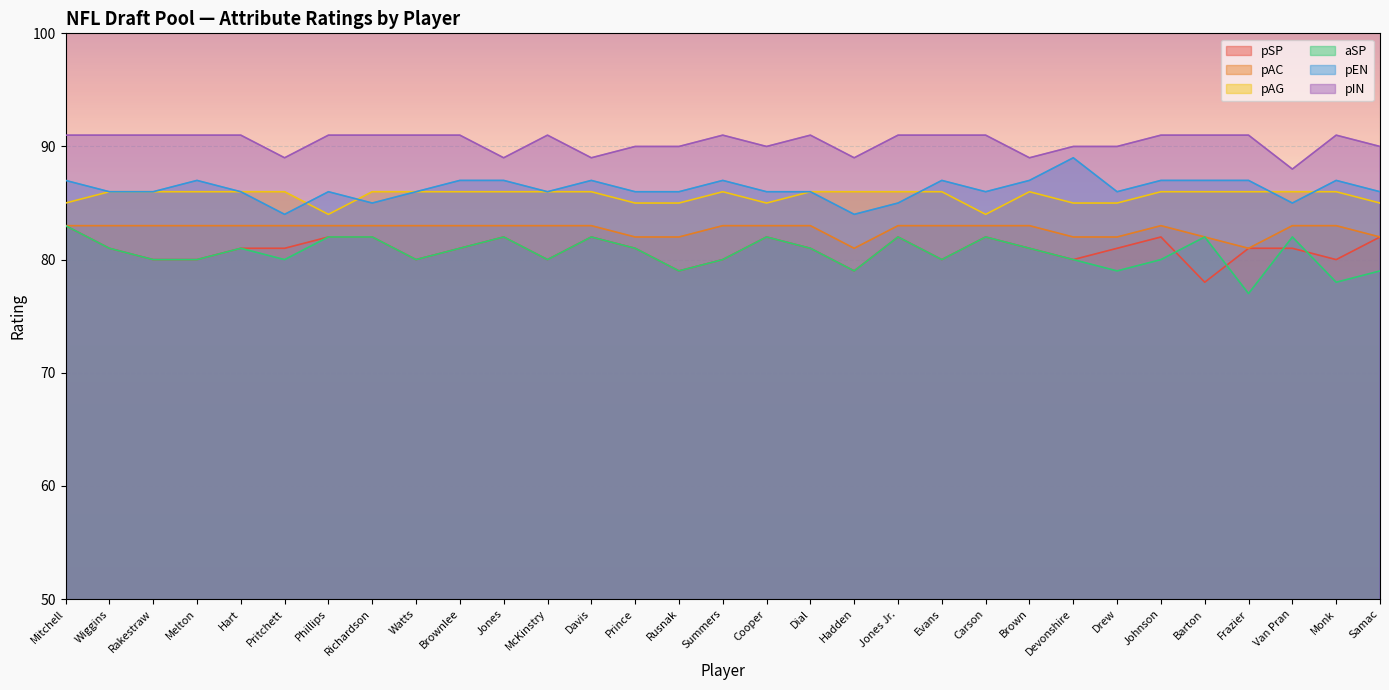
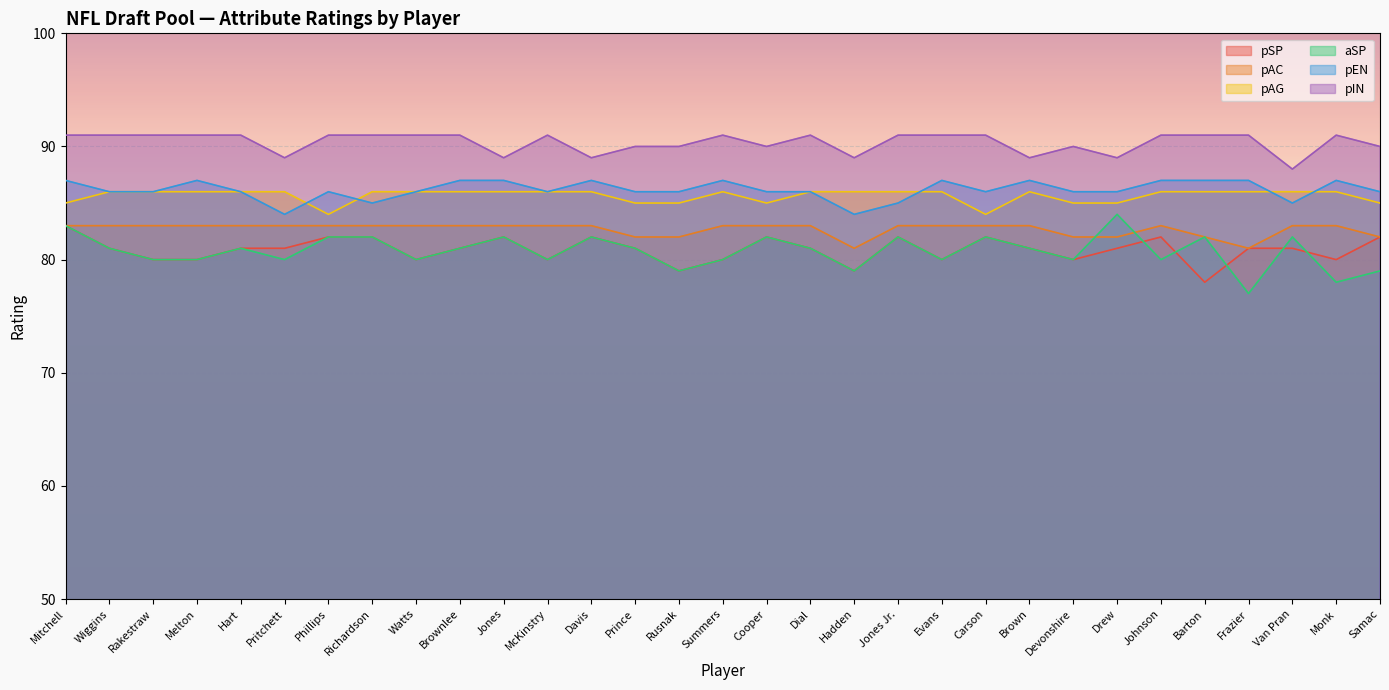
  {
    "aSP": {
      "Pritchett": 80,
-     "Drew": 79,
+     "Drew": 84,
      "Johnson": 80,
      "Frazier": 77,
      "Van Pran": 82,
      "Monk": 78,
      "Samac": 79
    },
    "pEN": {
      "Mitchell": 87,
      "Melton": 87,
      "Pritchett": 84,
      "Phillips": 86,
      "Richardson": 85,
      "Brownlee": 87,
      "Jones": 87,
      "Davis": 87,
      "Prince": 86,
      "Rusnak": 86,
      "Summers": 87,
      "Cooper": 86,
      "Hadden": 84,
      "Jones Jr.": 85,
      "Evans": 87,
      "Carson": 86,
      "Brown": 87,
-     "Devonshire": 89,
+     "Devonshire": 86,
      "Drew": 86,
      "Johnson": 87,
      "Barton": 87,
      "Frazier": 87,
      "Van Pran": 85,
      "Monk": 87,
      "Samac": 86
    },
    "pIN": {
      "Mitchell": 91,
      "Wiggins": 91,
      "Rakestraw": 91,
      "Melton": 91,
      "Hart": 91,
      "Pritchett": 89,
      "Phillips": 91,
      "Richardson": 91,
      "Watts": 91,
      "Brownlee": 91,
      "Jones": 89,
      "McKinstry": 91,
      "Davis": 89,
      "Prince": 90,
      "Rusnak": 90,
      "Summers": 91,
      "Cooper": 90,
      "Dial": 91,
      "Hadden": 89,
      "Jones Jr.": 91,
      "Evans": 91,
      "Carson": 91,
      "Brown": 89,
      "Devonshire": 90,
-     "Drew": 90,
+     "Drew": 89,
      "Johnson": 91,
      "Barton": 91,
      "Frazier": 91,
      "Van Pran": 88,
      "Monk": 91,
      "Samac": 90
    }
  }
